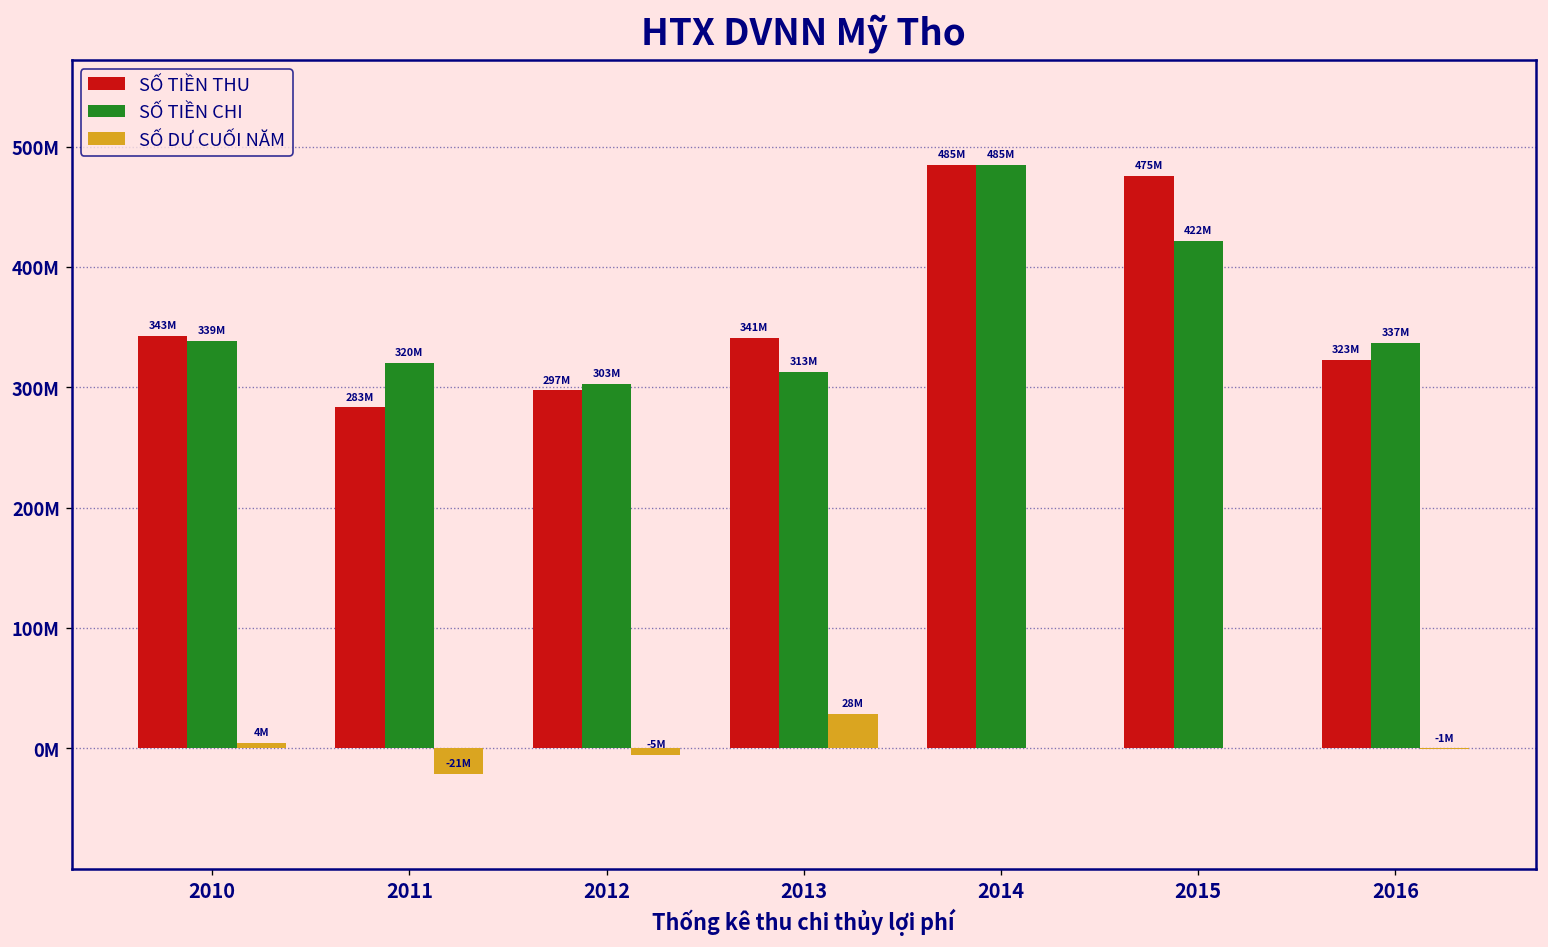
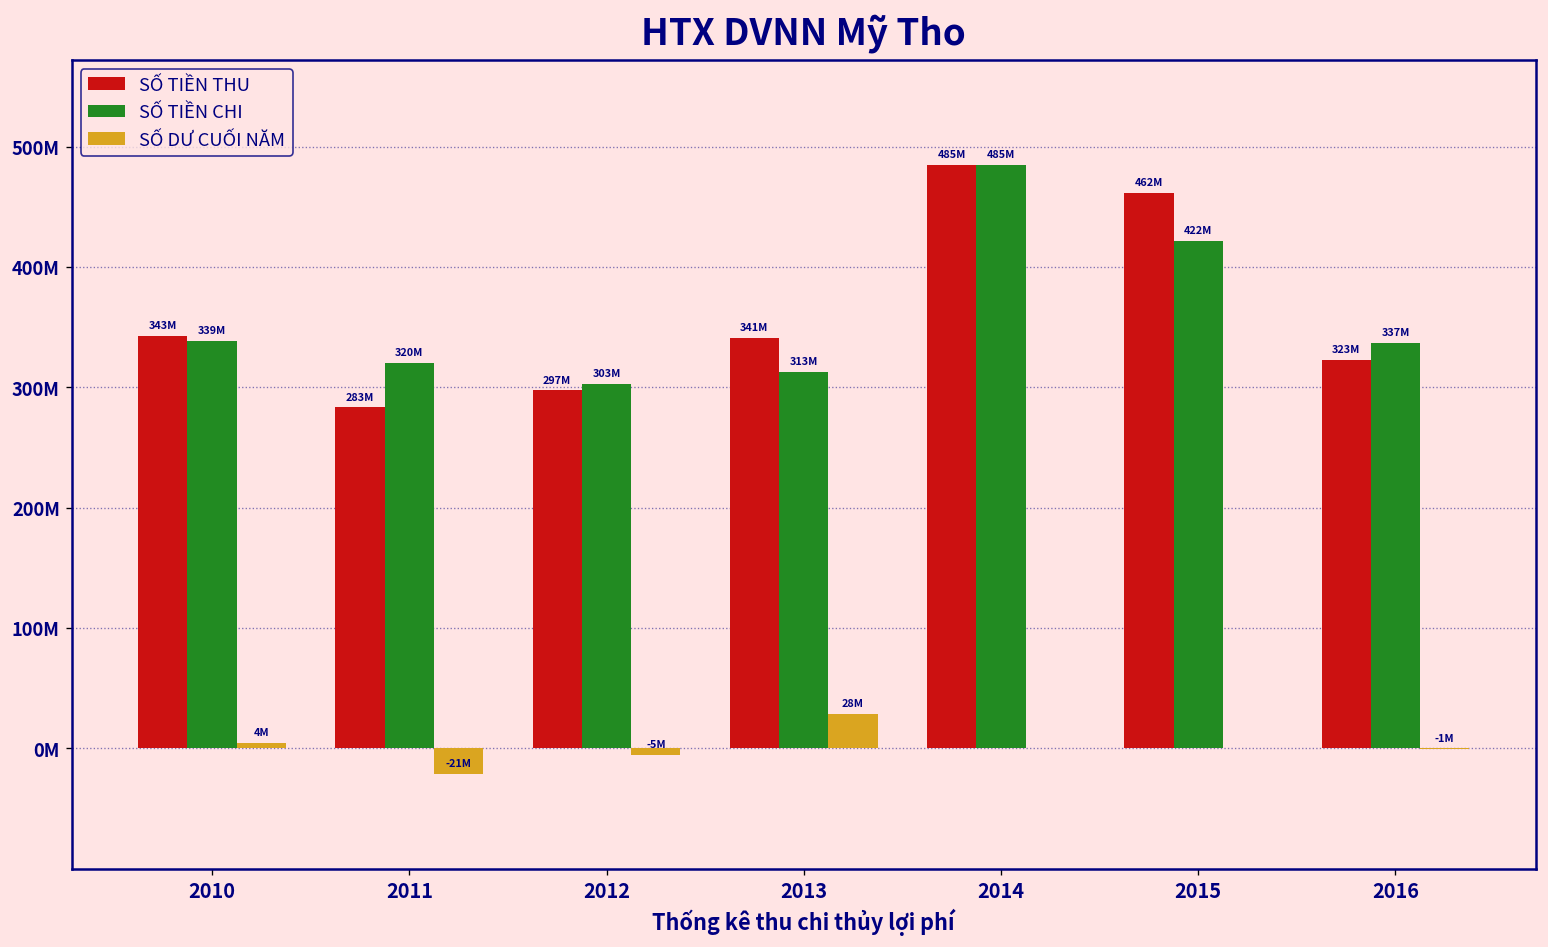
  {
    "SỐ TIỀN THU": {
      "2010": "343M",
      "2011": "283M",
      "2012": "297M",
      "2013": "341M",
      "2014": "485M",
-     "2015": "475M",
+     "2015": "462M",
      "2016": "323M"
    },
    "SỐ TIỀN CHI": {
      "2010": "339M",
      "2011": "320M",
      "2012": "303M",
      "2013": "313M",
      "2014": "485M",
      "2015": "422M",
      "2016": "337M"
    },
    "SỐ DƯ CUỐI NĂM": {
      "2010": "4M",
      "2011": "-21M",
      "2012": "-5M",
      "2013": "28M",
      "2016": "-1M"
    }
  }
